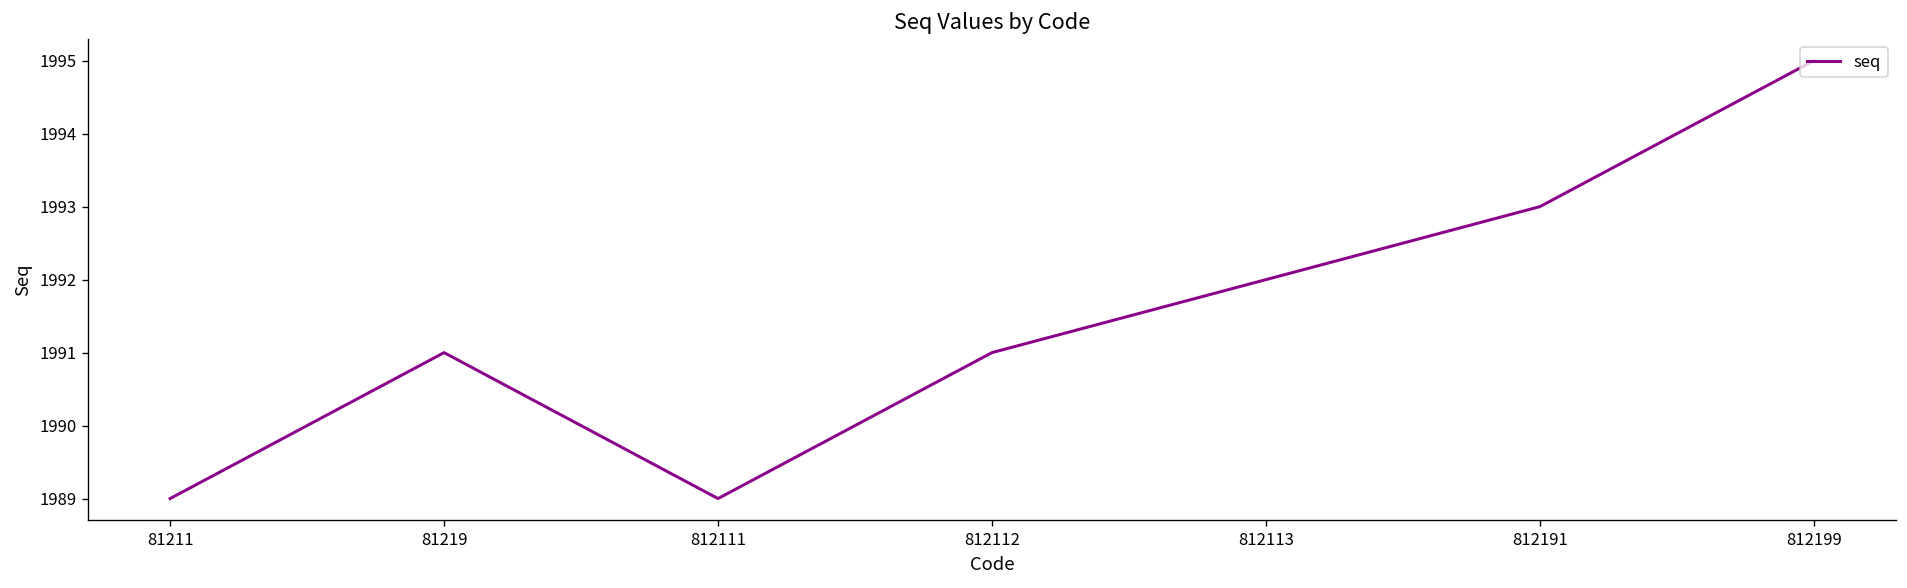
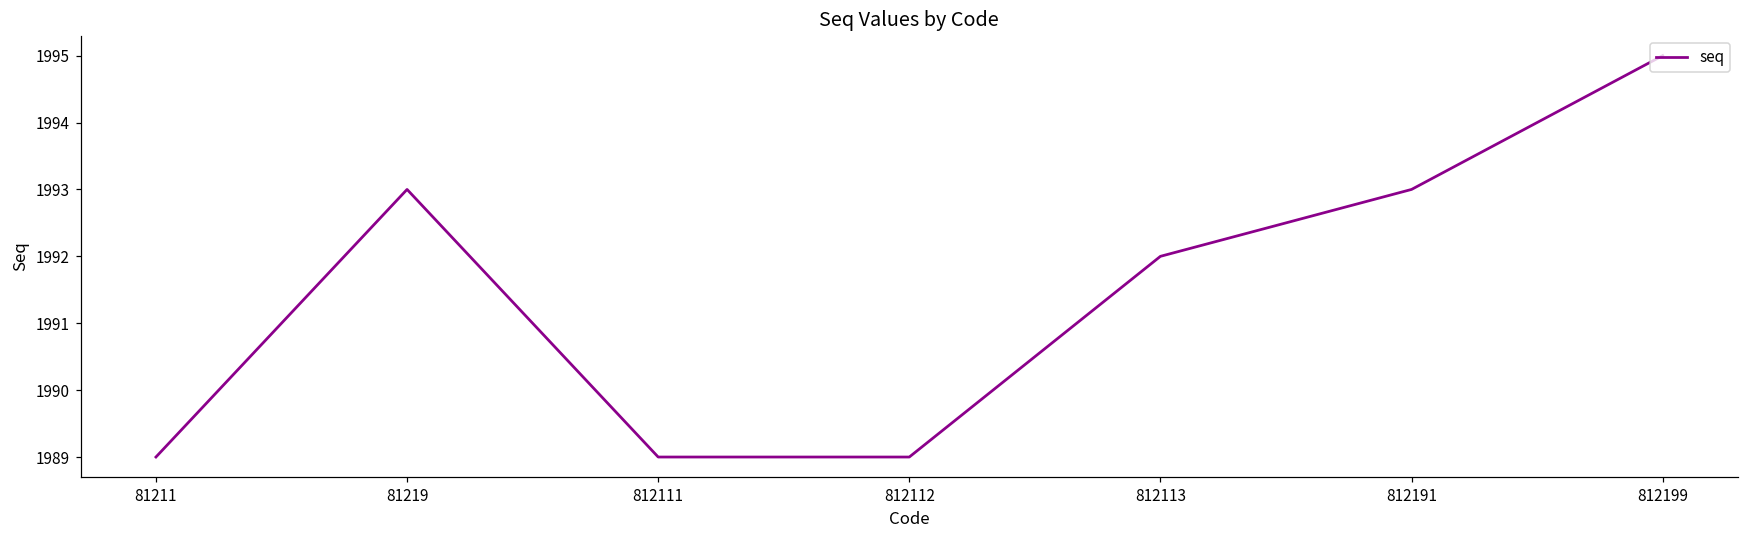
  {
    "81211": 1989,
-   "81219": 1991,
+   "81219": 1993,
    "812111": 1989,
-   "812112": 1991,
+   "812112": 1989,
    "812113": 1992,
    "812191": 1993
  }
